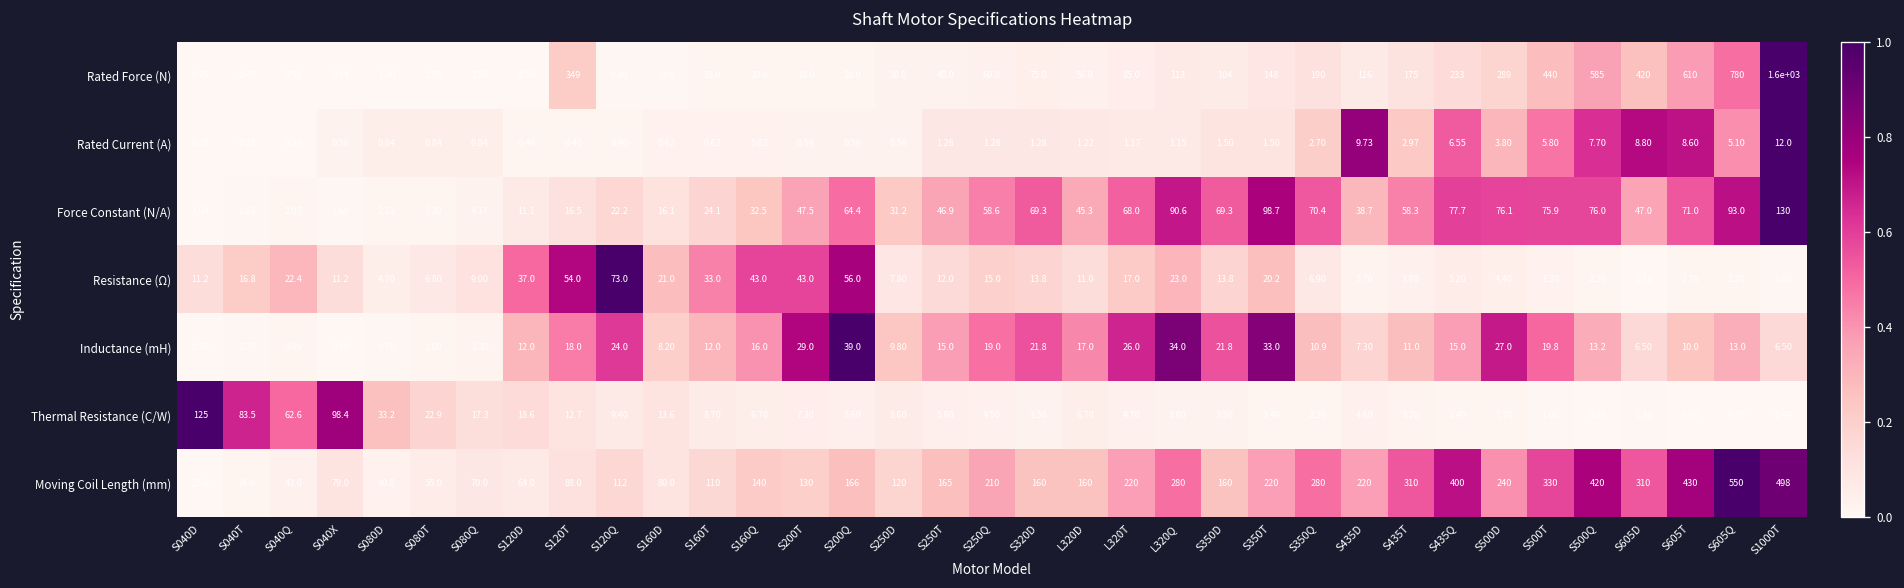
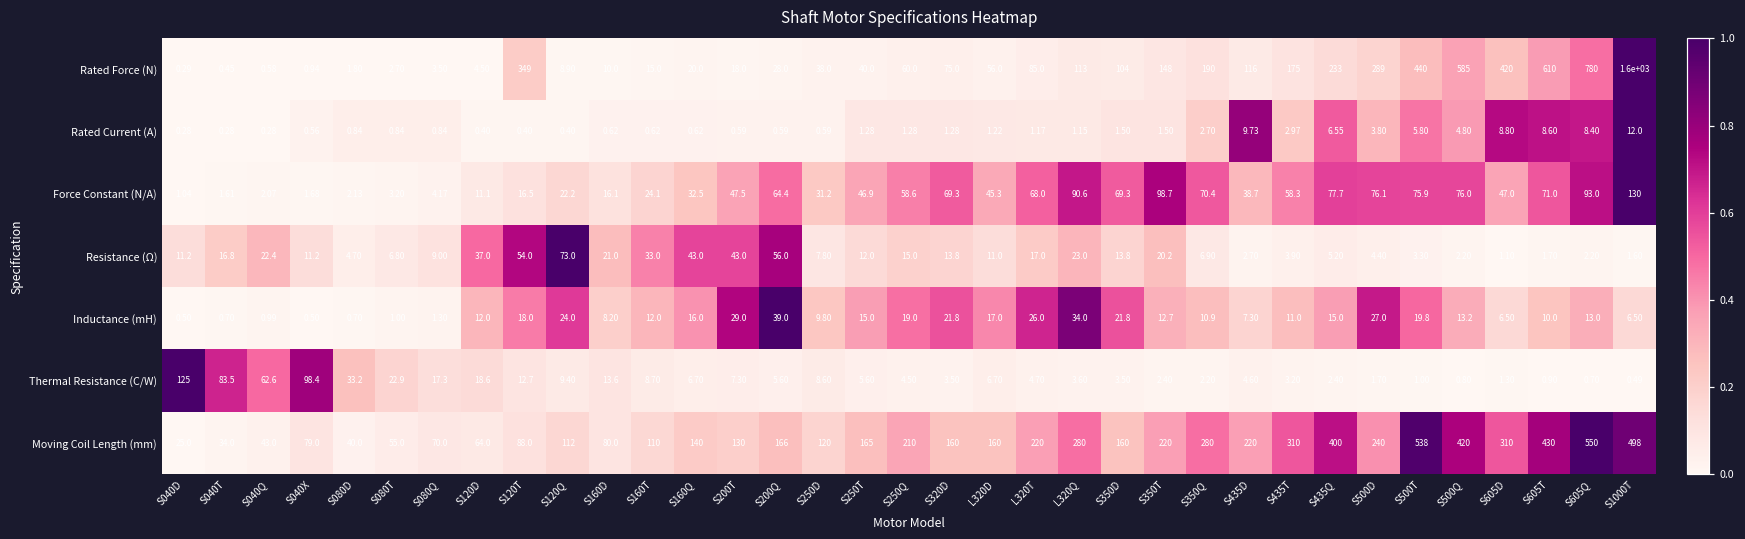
  {
    "Rated Force (N)": {
      "S120T": "349",
      "S500T": "440",
      "S500Q": "585",
      "S605D": "420",
      "S605T": "610",
      "S605Q": "780",
      "S1000T": "1.6e+03"
    },
    "Rated Current (A)": {
      "S350Q": "2.70",
      "S435D": "9.73",
      "S435T": "2.97",
      "S435Q": "6.55",
      "S500D": "3.80",
      "S500T": "5.80",
-     "S500Q": "7.70",
+     "S500Q": "4.80",
      "S605D": "8.80",
      "S605T": "8.60",
-     "S605Q": "5.10",
+     "S605Q": "8.40",
      "S1000T": "12.0"
    },
    "Force Constant (N/A)": {
      "S160Q": "32.5",
      "S200T": "47.5",
      "S200Q": "64.4",
      "S250D": "31.2",
      "S250T": "46.9",
      "S250Q": "58.6",
      "S320D": "69.3",
      "L320D": "45.3",
      "L320T": "68.0",
      "L320Q": "90.6",
      "S350D": "69.3",
      "S350T": "98.7",
      "S350Q": "70.4",
      "S435D": "38.7",
      "S435T": "58.3",
      "S435Q": "77.7",
      "S500D": "76.1",
      "S500T": "75.9",
      "S500Q": "76.0",
      "S605D": "47.0",
      "S605T": "71.0",
      "S605Q": "93.0",
      "S1000T": "130"
    },
    "Resistance (Ω)": {
      "S040T": "16.8",
      "S040Q": "22.4",
      "S120D": "37.0",
      "S120T": "54.0",
      "S120Q": "73.0",
      "S160D": "21.0",
      "S160T": "33.0",
      "S160Q": "43.0",
      "S200T": "43.0",
      "S200Q": "56.0",
      "S250Q": "15.0",
      "L320T": "17.0",
      "L320Q": "23.0",
      "S350T": "20.2"
    },
    "Inductance (mH)": {
      "S120D": "12.0",
      "S120T": "18.0",
      "S120Q": "24.0",
      "S160D": "8.20",
      "S160T": "12.0",
      "S160Q": "16.0",
      "S200T": "29.0",
      "S200Q": "39.0",
      "S250D": "9.80",
      "S250T": "15.0",
      "S250Q": "19.0",
      "S320D": "21.8",
      "L320D": "17.0",
      "L320T": "26.0",
      "L320Q": "34.0",
      "S350D": "21.8",
-     "S350T": "33.0",
+     "S350T": "12.7",
      "S350Q": "10.9",
      "S435T": "11.0",
      "S435Q": "15.0",
      "S500D": "27.0",
      "S500T": "19.8",
      "S500Q": "13.2",
      "S605T": "10.0",
      "S605Q": "13.0"
    },
    "Thermal Resistance (C/W)": {
      "S040D": "125",
      "S040T": "83.5",
      "S040Q": "62.6",
      "S040X": "98.4",
      "S080D": "33.2"
    },
    "Moving Coil Length (mm)": {
      "S160Q": "140",
      "S200T": "130",
      "S200Q": "166",
      "S250T": "165",
      "S250Q": "210",
      "S320D": "160",
      "L320D": "160",
      "L320T": "220",
      "L320Q": "280",
      "S350D": "160",
      "S350T": "220",
      "S350Q": "280",
      "S435D": "220",
      "S435T": "310",
      "S435Q": "400",
      "S500D": "240",
-     "S500T": "330",
+     "S500T": "538",
      "S500Q": "420",
      "S605D": "310",
      "S605T": "430",
      "S605Q": "550",
      "S1000T": "498"
    }
  }
